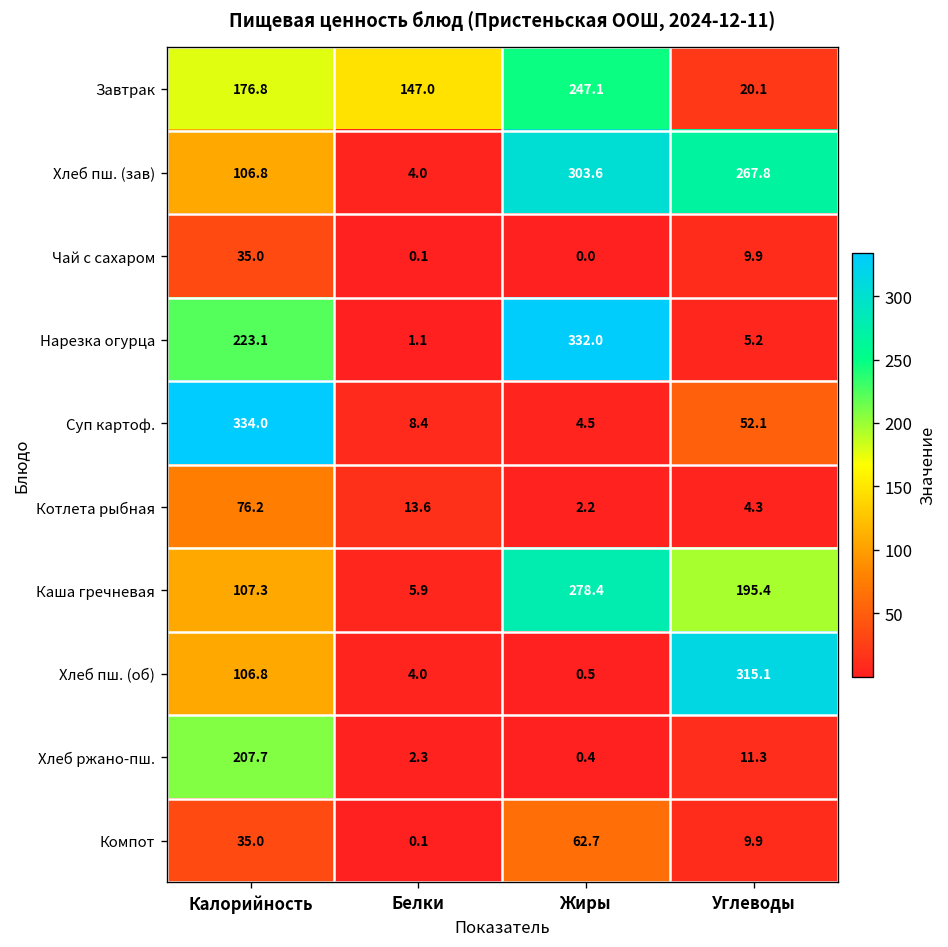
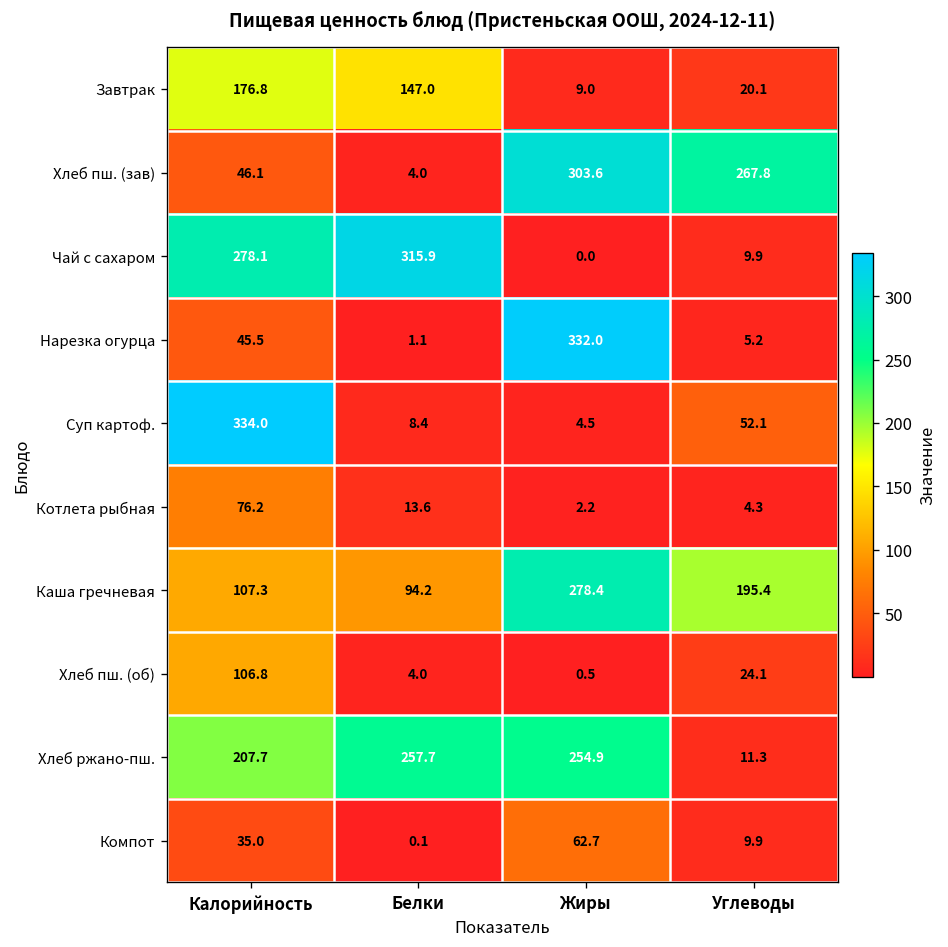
  {
    "Завтрак": {
      "Калорийность": 176.8,
      "Белки": 147.0,
-     "Жиры": 247.1,
+     "Жиры": 9.0,
      "Углеводы": 20.1
    },
    "Хлеб пш. (зав)": {
-     "Калорийность": 106.8,
+     "Калорийность": 46.1,
      "Белки": 4.0,
      "Жиры": 303.6,
      "Углеводы": 267.8
    },
    "Чай с сахаром": {
-     "Калорийность": 35.0,
-     "Белки": 0.1,
+     "Калорийность": 278.1,
+     "Белки": 315.9,
      "Жиры": 0.0,
      "Углеводы": 9.9
    },
    "Нарезка огурца": {
-     "Калорийность": 223.1,
+     "Калорийность": 45.5,
      "Белки": 1.1,
      "Жиры": 332.0,
      "Углеводы": 5.2
    },
    "Суп картоф.": {
      "Калорийность": 334.0,
      "Белки": 8.4,
      "Жиры": 4.5,
      "Углеводы": 52.1
    },
    "Котлета рыбная": {
      "Калорийность": 76.2,
      "Белки": 13.6,
      "Жиры": 2.2,
      "Углеводы": 4.3
    },
    "Каша гречневая": {
      "Калорийность": 107.3,
-     "Белки": 5.9,
+     "Белки": 94.2,
      "Жиры": 278.4,
      "Углеводы": 195.4
    },
    "Хлеб пш. (об)": {
      "Калорийность": 106.8,
      "Белки": 4.0,
      "Жиры": 0.5,
-     "Углеводы": 315.1
+     "Углеводы": 24.1
    },
    "Хлеб ржано-пш.": {
      "Калорийность": 207.7,
-     "Белки": 2.3,
-     "Жиры": 0.4,
+     "Белки": 257.7,
+     "Жиры": 254.9,
      "Углеводы": 11.3
    },
    "Компот": {
      "Калорийность": 35.0,
      "Белки": 0.1,
      "Жиры": 62.7,
      "Углеводы": 9.9
    }
  }
